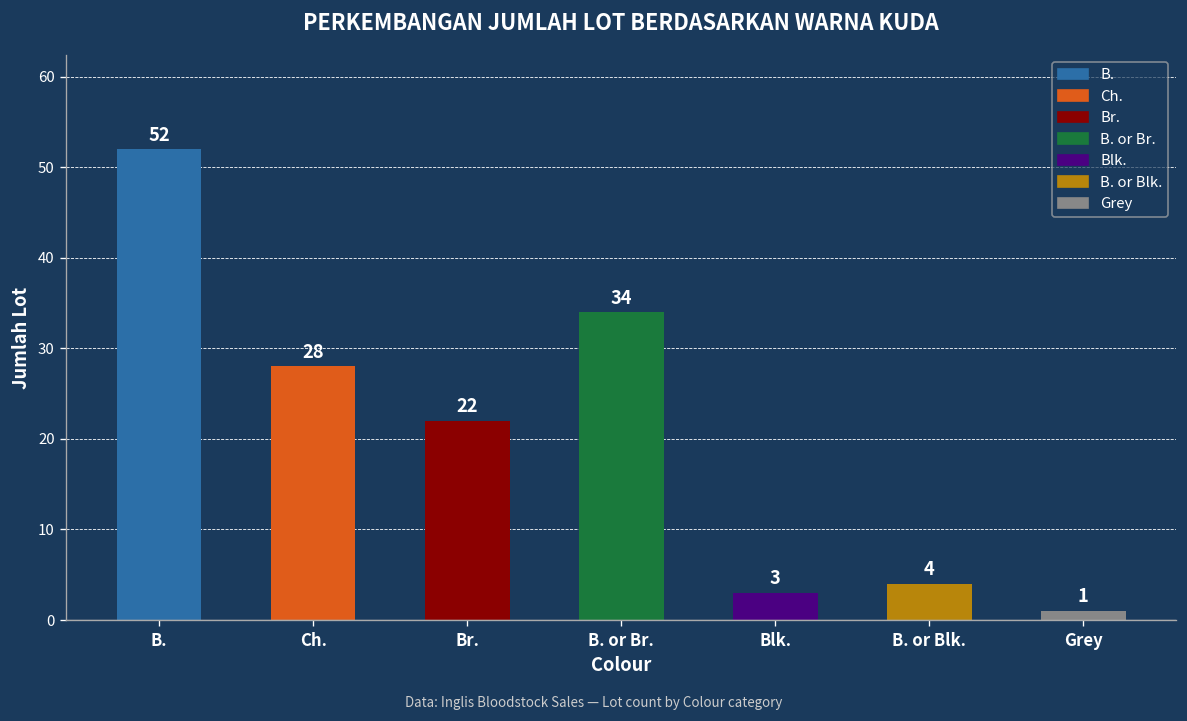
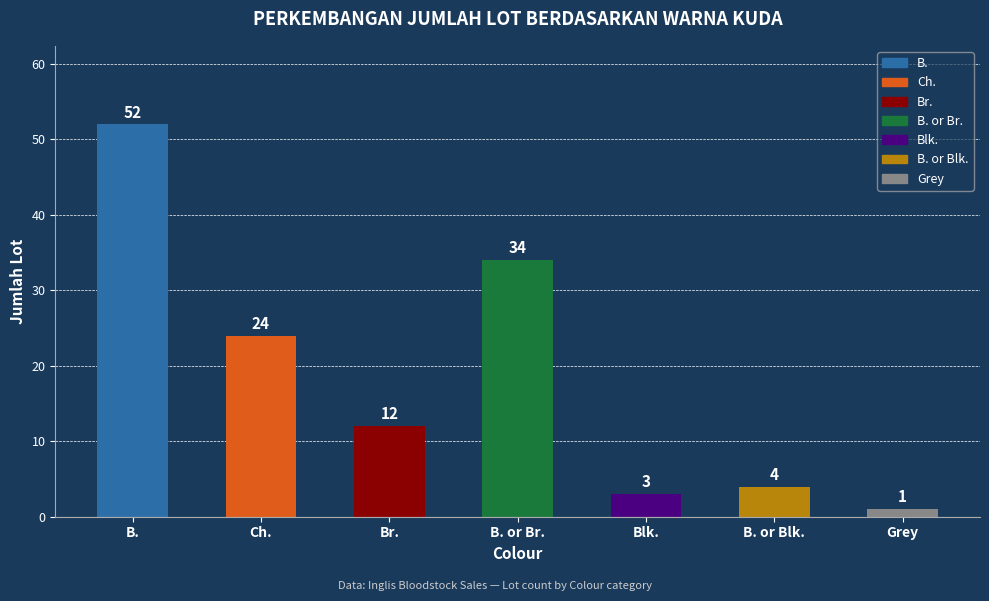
  {
    "B.": 52,
-   "Ch.": 28,
-   "Br.": 22,
+   "Ch.": 24,
+   "Br.": 12,
    "B. or Br.": 34,
    "Blk.": 3,
    "B. or Blk.": 4,
    "Grey": 1
  }
